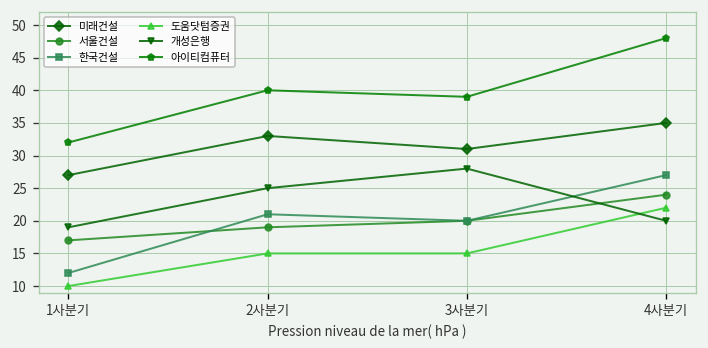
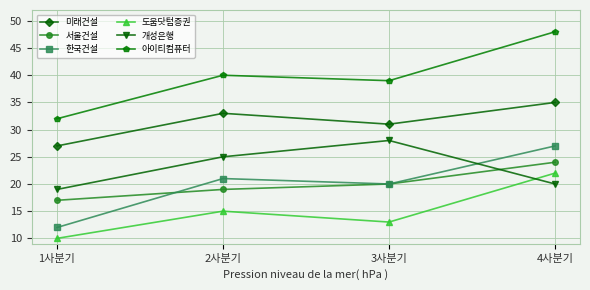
  {
    "도움닷텀증권": {
      "1사분기": 10,
      "2사분기": 15,
-     "3사분기": 15,
+     "3사분기": 13,
      "4사분기": 22
    }
  }
